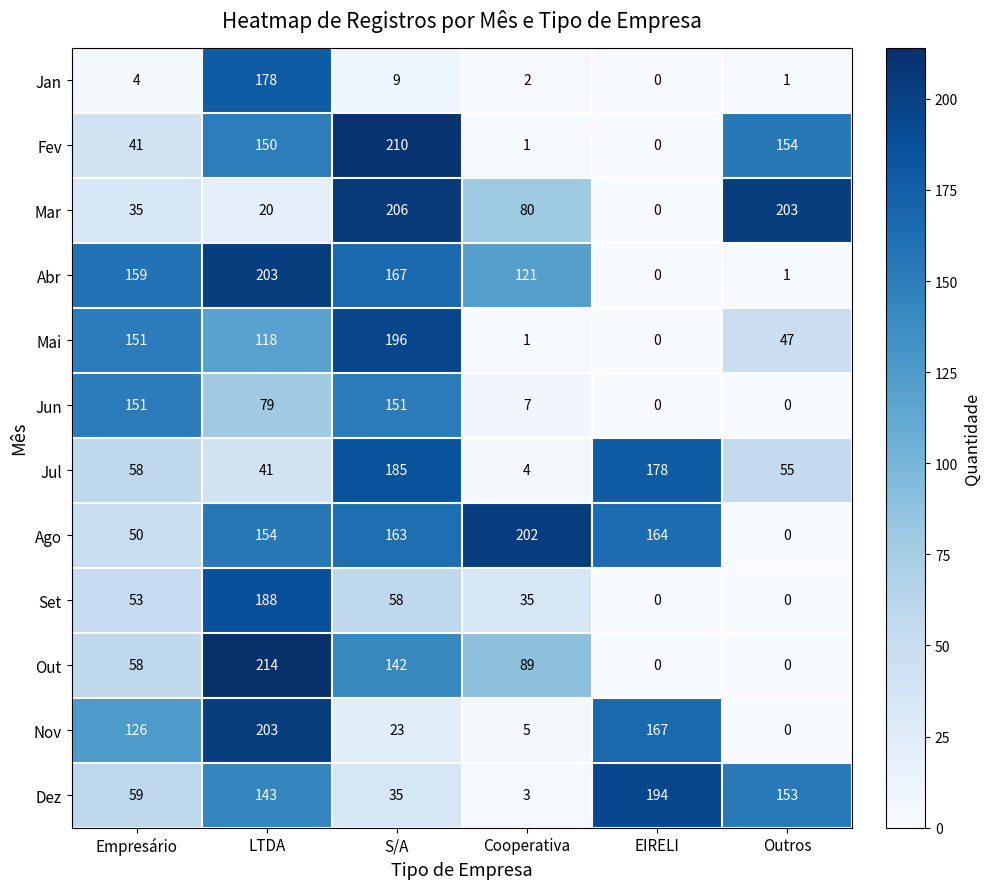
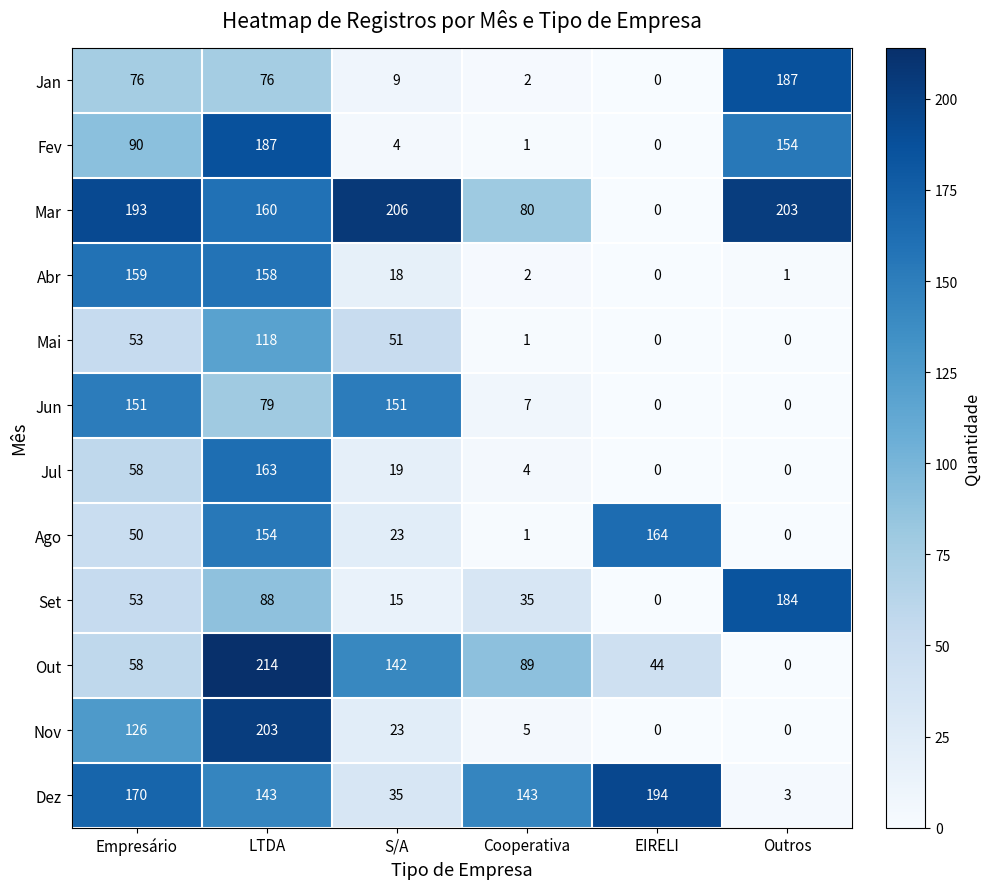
  {
    "Jan": {
-     "Empresário": 4,
-     "LTDA": 178,
+     "Empresário": 76,
+     "LTDA": 76,
      "S/A": 9,
      "Cooperativa": 2,
      "EIRELI": 0,
-     "Outros": 1
+     "Outros": 187
    },
    "Fev": {
-     "Empresário": 41,
-     "LTDA": 150,
-     "S/A": 210,
+     "Empresário": 90,
+     "LTDA": 187,
+     "S/A": 4,
      "Cooperativa": 1,
      "EIRELI": 0,
      "Outros": 154
    },
    "Mar": {
-     "Empresário": 35,
-     "LTDA": 20,
+     "Empresário": 193,
+     "LTDA": 160,
      "S/A": 206,
      "Cooperativa": 80,
      "EIRELI": 0,
      "Outros": 203
    },
    "Abr": {
      "Empresário": 159,
-     "LTDA": 203,
-     "S/A": 167,
-     "Cooperativa": 121,
+     "LTDA": 158,
+     "S/A": 18,
+     "Cooperativa": 2,
      "EIRELI": 0,
      "Outros": 1
    },
    "Mai": {
-     "Empresário": 151,
+     "Empresário": 53,
      "LTDA": 118,
-     "S/A": 196,
+     "S/A": 51,
      "Cooperativa": 1,
      "EIRELI": 0,
-     "Outros": 47
+     "Outros": 0
    },
    "Jun": {
      "Empresário": 151,
      "LTDA": 79,
      "S/A": 151,
      "Cooperativa": 7,
      "EIRELI": 0,
      "Outros": 0
    },
    "Jul": {
      "Empresário": 58,
-     "LTDA": 41,
-     "S/A": 185,
+     "LTDA": 163,
+     "S/A": 19,
      "Cooperativa": 4,
-     "EIRELI": 178,
-     "Outros": 55
+     "EIRELI": 0,
+     "Outros": 0
    },
    "Ago": {
      "Empresário": 50,
      "LTDA": 154,
-     "S/A": 163,
-     "Cooperativa": 202,
+     "S/A": 23,
+     "Cooperativa": 1,
      "EIRELI": 164,
      "Outros": 0
    },
    "Set": {
      "Empresário": 53,
-     "LTDA": 188,
-     "S/A": 58,
+     "LTDA": 88,
+     "S/A": 15,
      "Cooperativa": 35,
      "EIRELI": 0,
-     "Outros": 0
+     "Outros": 184
    },
    "Out": {
      "Empresário": 58,
      "LTDA": 214,
      "S/A": 142,
      "Cooperativa": 89,
-     "EIRELI": 0,
+     "EIRELI": 44,
      "Outros": 0
    },
    "Nov": {
      "Empresário": 126,
      "LTDA": 203,
      "S/A": 23,
      "Cooperativa": 5,
-     "EIRELI": 167,
+     "EIRELI": 0,
      "Outros": 0
    },
    "Dez": {
-     "Empresário": 59,
+     "Empresário": 170,
      "LTDA": 143,
      "S/A": 35,
-     "Cooperativa": 3,
+     "Cooperativa": 143,
      "EIRELI": 194,
-     "Outros": 153
+     "Outros": 3
    }
  }
